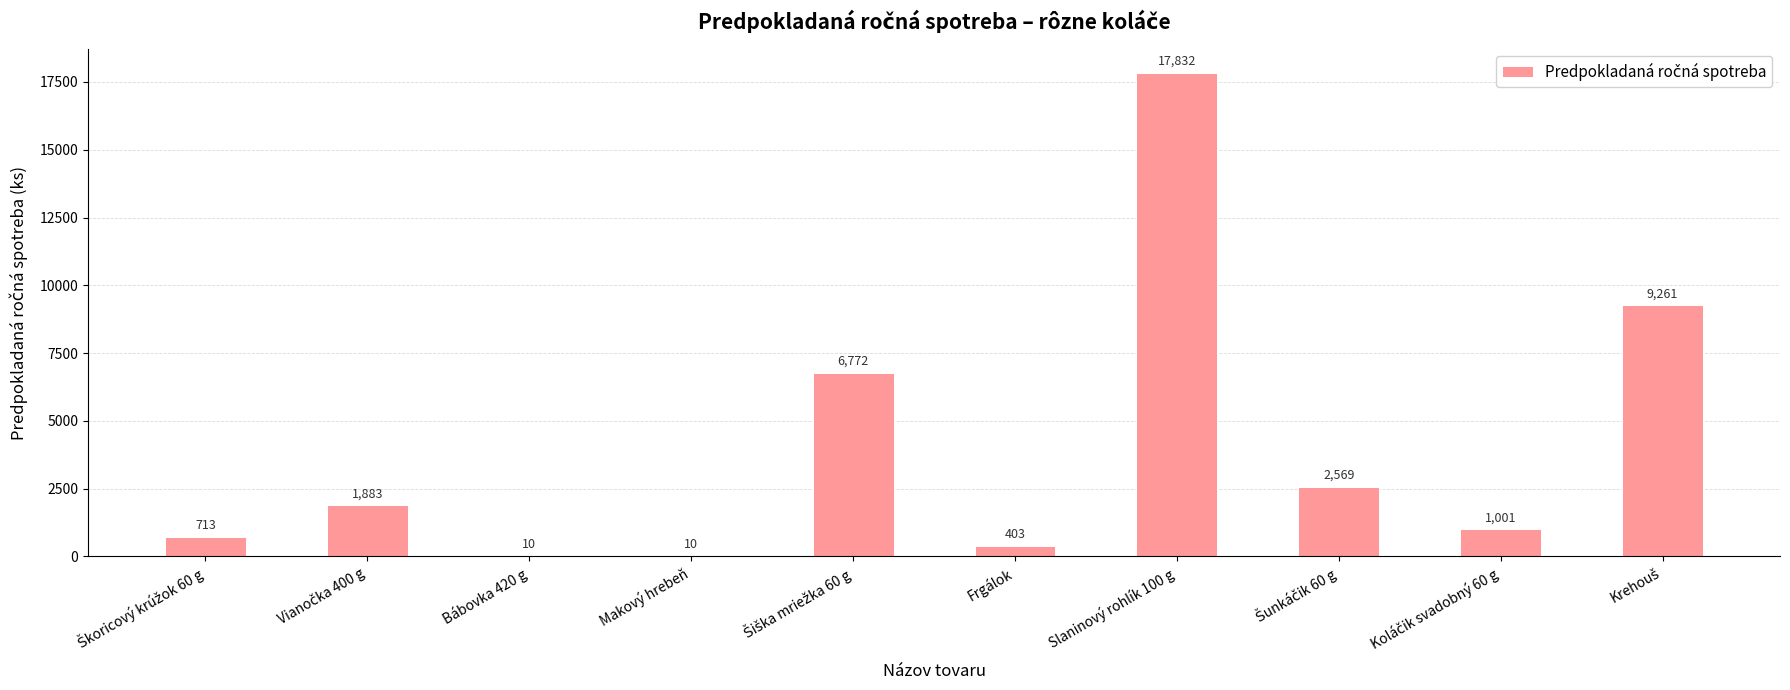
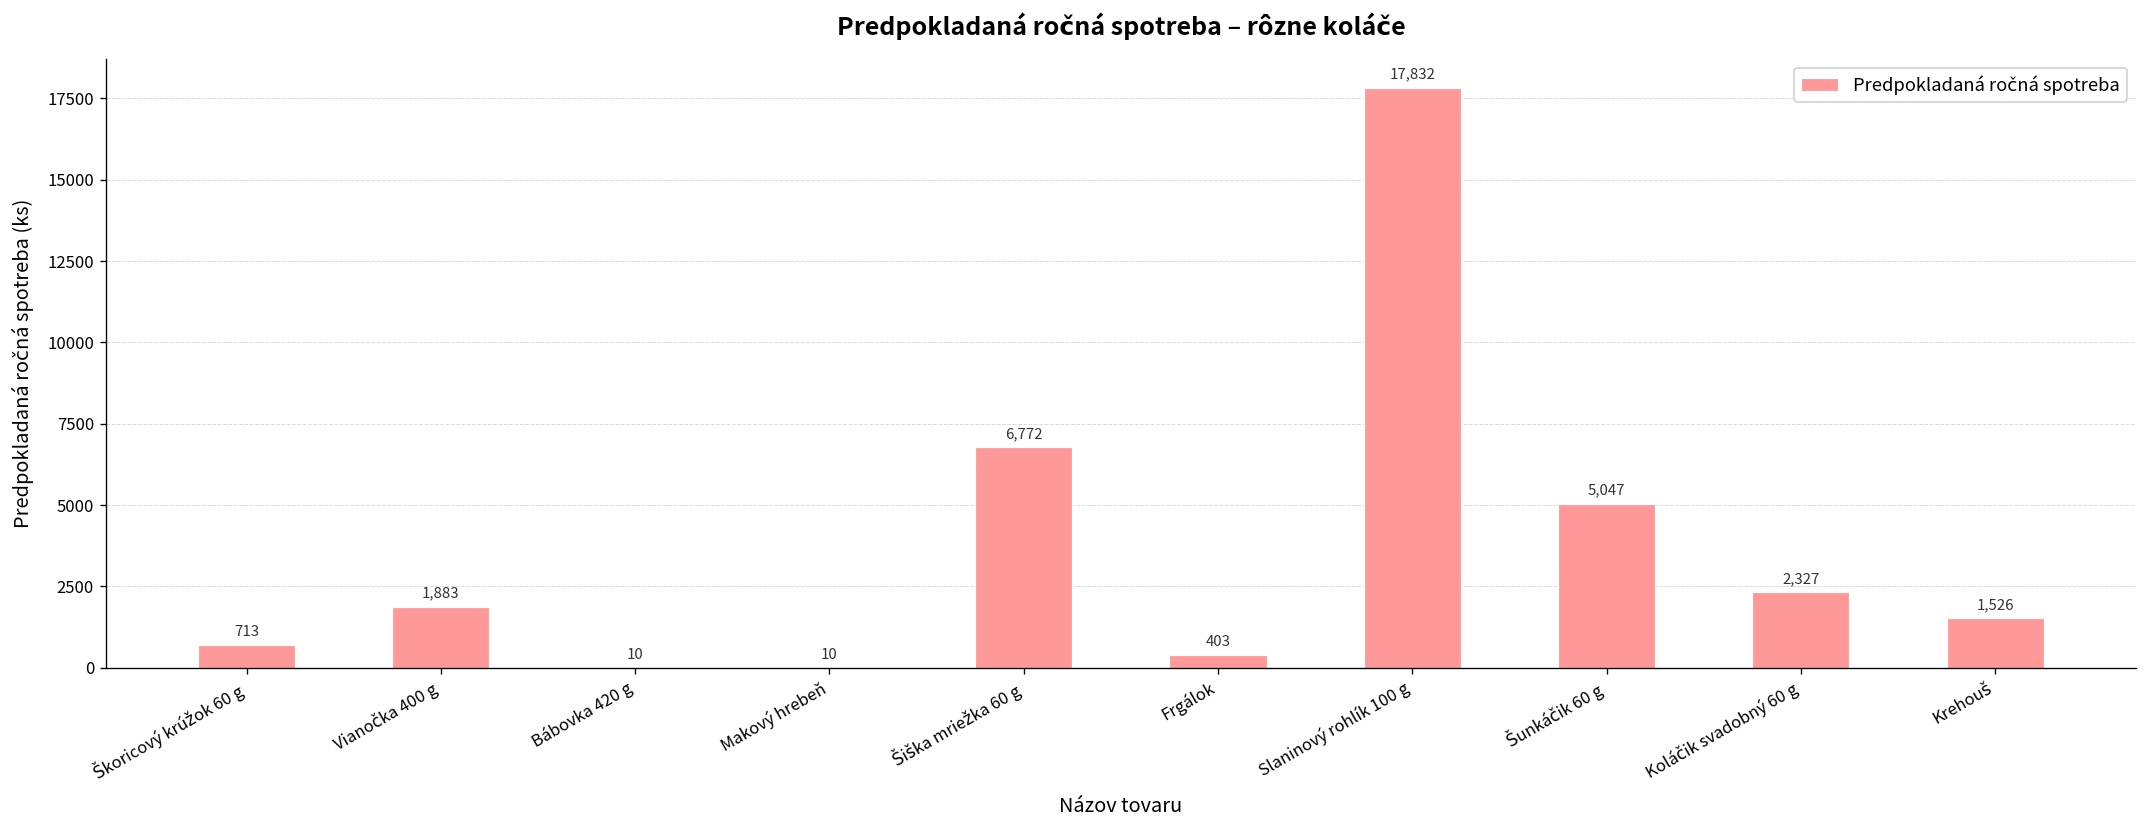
  {
    "Škoricový krúžok 60 g": "713",
    "Vianočka 400 g": "1,883",
    "Bábovka 420 g": "10",
    "Makový hrebeň": "10",
    "Šiška mriežka 60 g": "6,772",
    "Frgálok": "403",
    "Slaninový rohlík 100 g": "17,832",
-   "Šunkáčik 60 g": "2,569",
-   "Koláčik svadobný 60 g": "1,001",
-   "Krehouš": "9,261"
+   "Šunkáčik 60 g": "5,047",
+   "Koláčik svadobný 60 g": "2,327",
+   "Krehouš": "1,526"
  }
